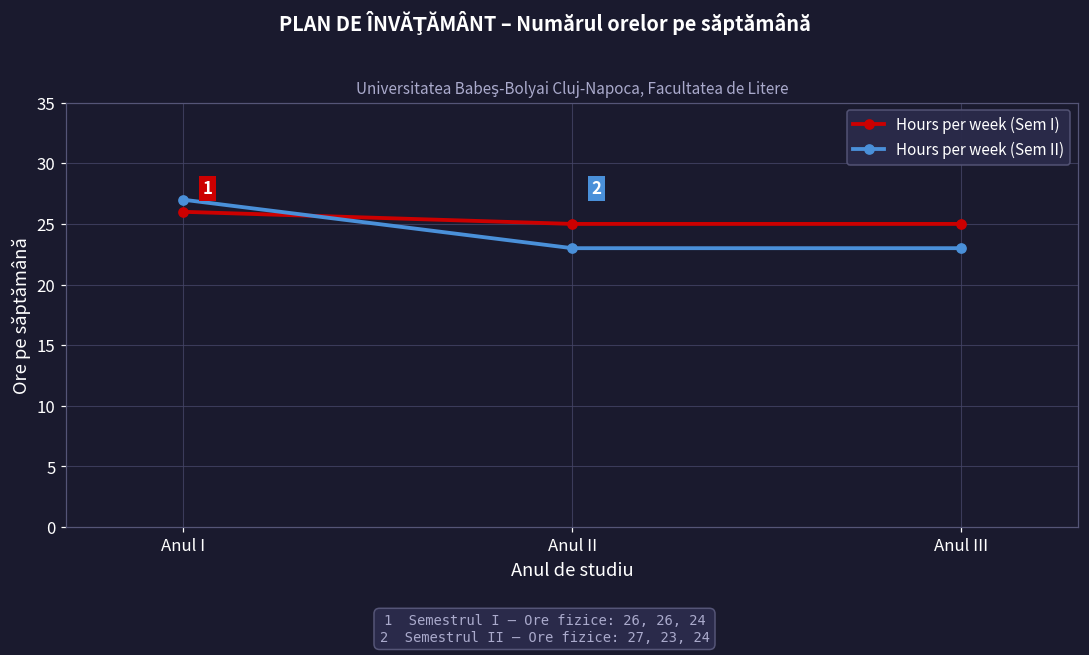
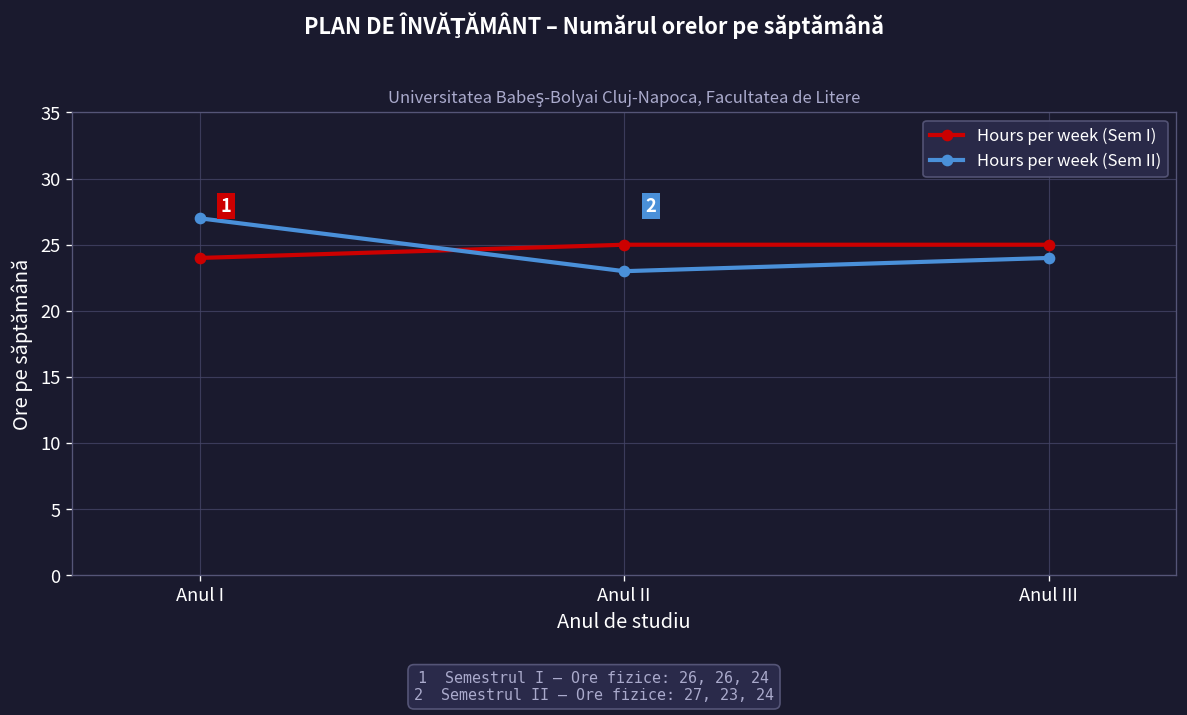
  {
    "Hours per week (Sem I)": {
-     "Anul I": 26,
+     "Anul I": 24,
      "Anul II": 25,
      "Anul III": 25
    },
    "Hours per week (Sem II)": {
      "Anul II": 23,
-     "Anul III": 23
+     "Anul III": 24
    }
  }
